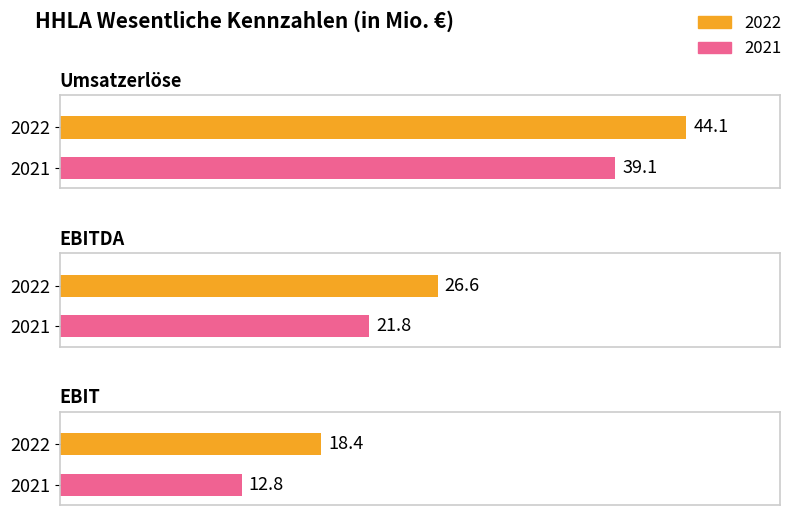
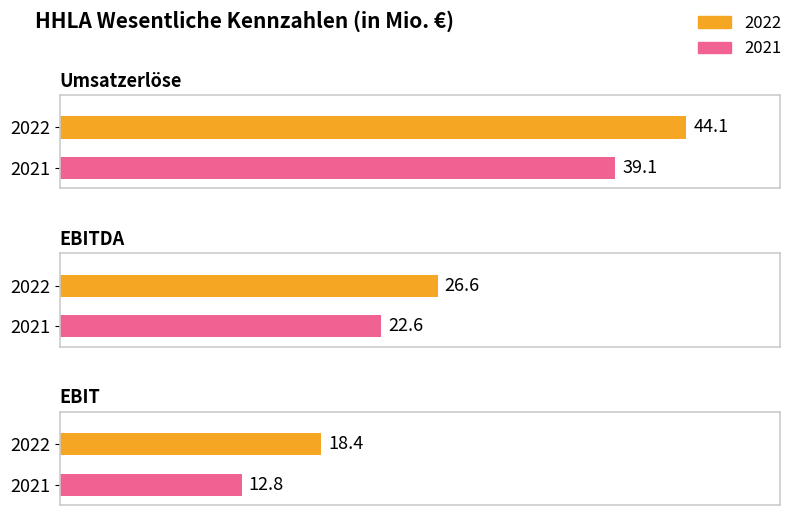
  {
    "Umsatzerlöse": {
      "2022": 44.1,
      "2021": 39.1
    },
    "EBITDA": {
      "2022": 26.6,
-     "2021": 21.8
+     "2021": 22.6
    },
    "EBIT": {
      "2022": 18.4,
      "2021": 12.8
    }
  }
